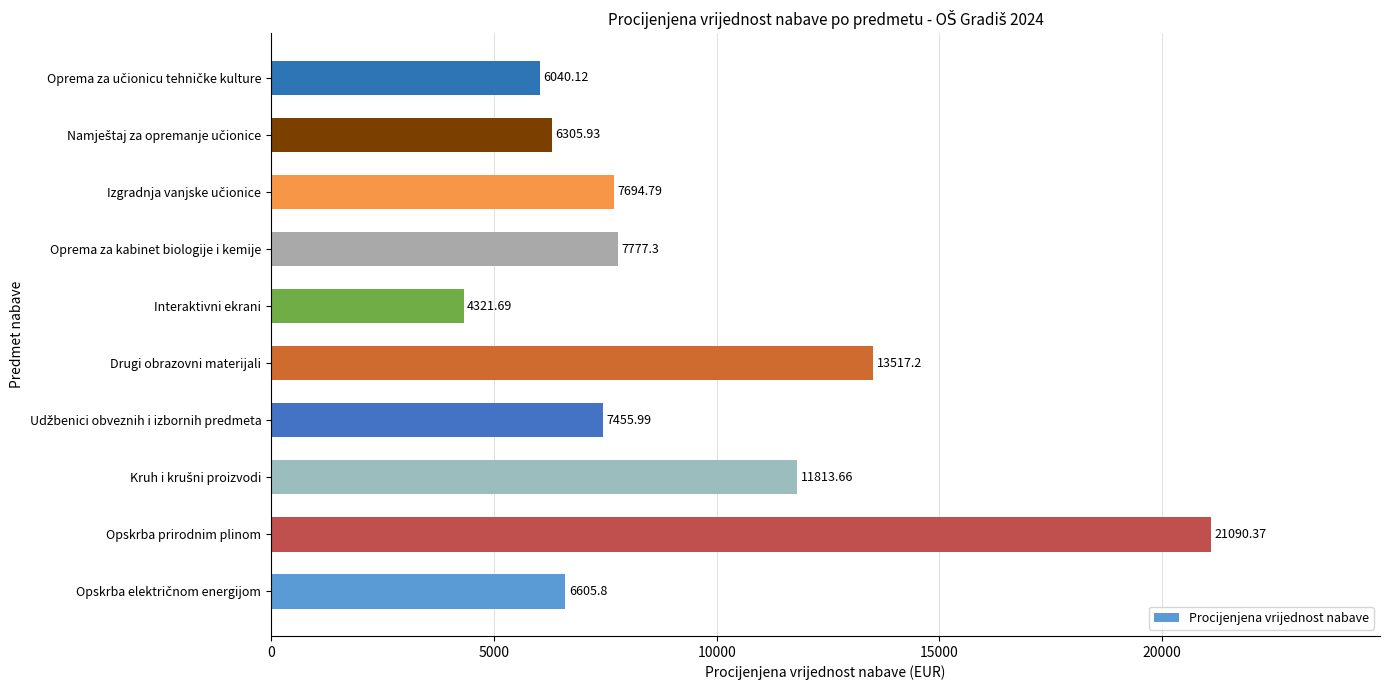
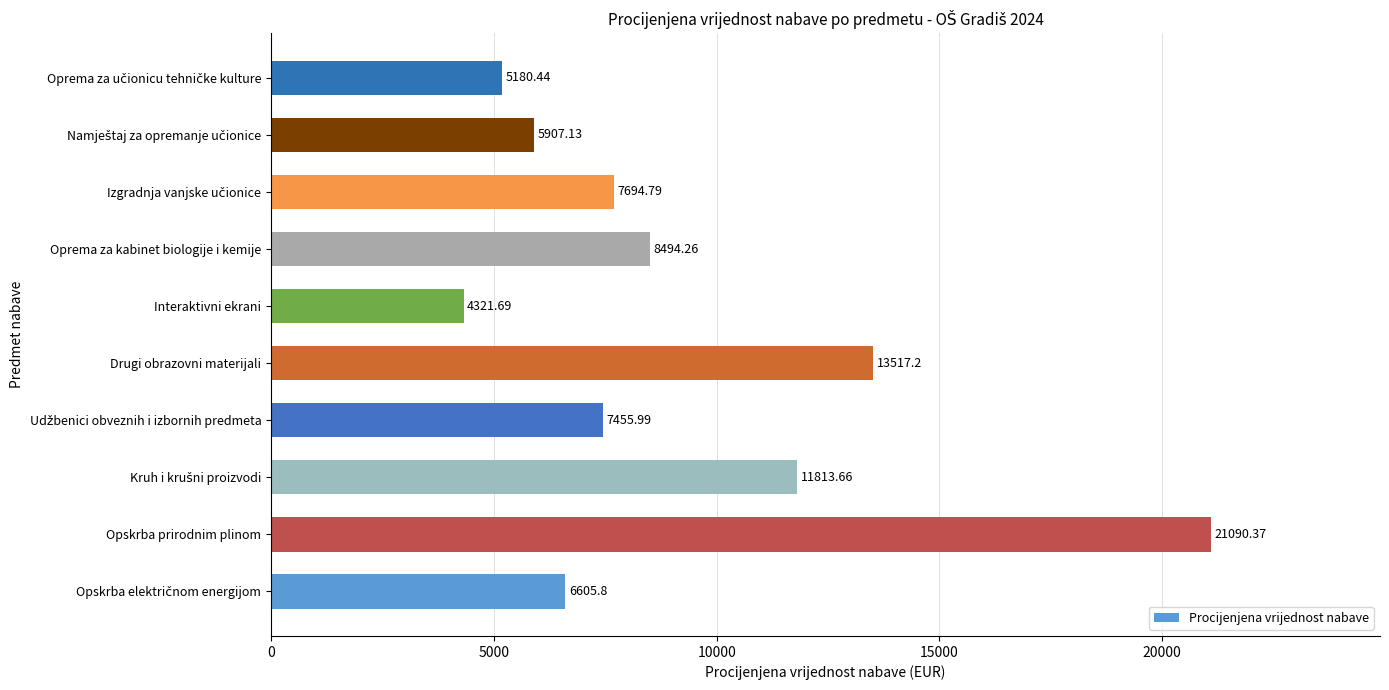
  {
-   "Oprema za učionicu tehničke kulture": 6040.12,
-   "Namještaj za opremanje učionice": 6305.93,
+   "Oprema za učionicu tehničke kulture": 5180.44,
+   "Namještaj za opremanje učionice": 5907.13,
    "Izgradnja vanjske učionice": 7694.79,
-   "Oprema za kabinet biologije i kemije": 7777.3,
+   "Oprema za kabinet biologije i kemije": 8494.26,
    "Interaktivni ekrani": 4321.69,
    "Drugi obrazovni materijali": 13517.2,
    "Udžbenici obveznih i izbornih predmeta": 7455.99,
    "Kruh i krušni proizvodi": 11813.66,
    "Opskrba prirodnim plinom": 21090.37,
    "Opskrba električnom energijom": 6605.8
  }
